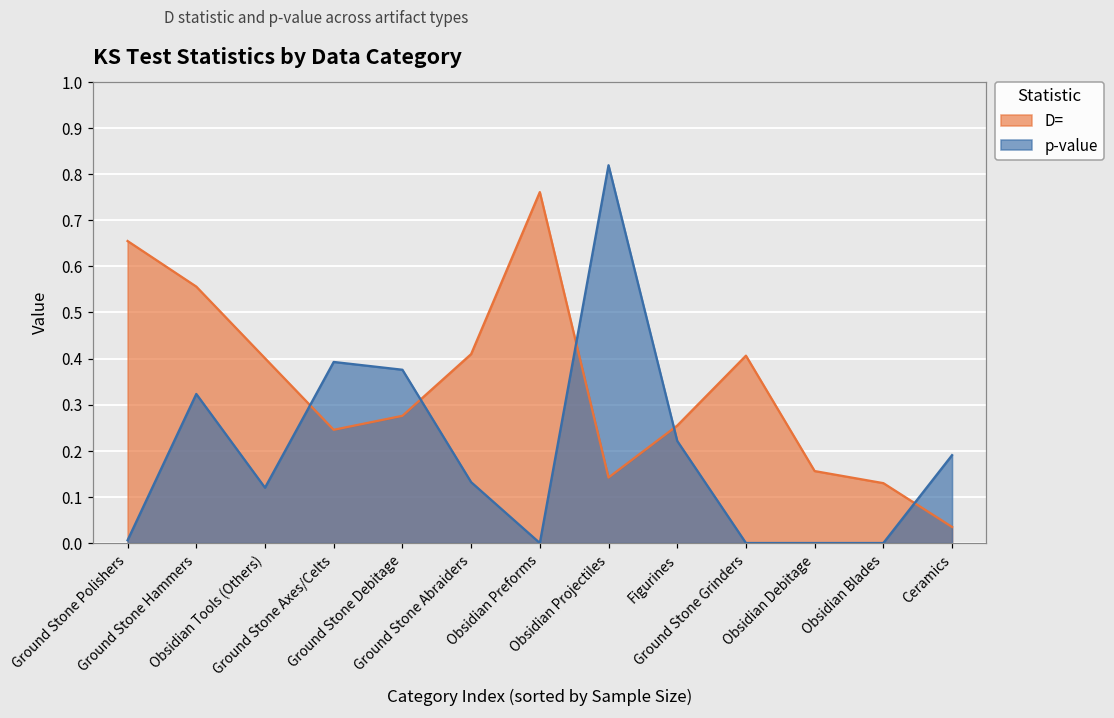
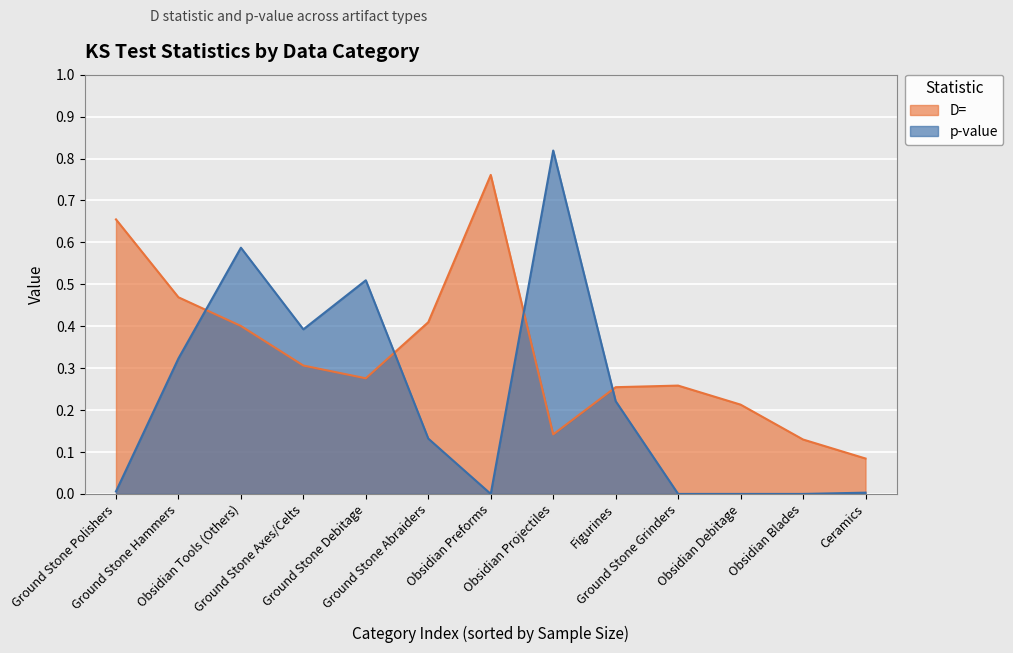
  {
    "D=": {
      "Ground Stone Polishers": 0.65,
-     "Ground Stone Hammers": 0.56,
+     "Ground Stone Hammers": 0.47,
      "Obsidian Tools (Others)": 0.40,
-     "Ground Stone Axes/Celts": 0.25,
+     "Ground Stone Axes/Celts": 0.31,
      "Ground Stone Debitage": 0.28,
      "Ground Stone Abraiders": 0.41,
      "Obsidian Preforms": 0.76,
      "Obsidian Projectiles": 0.14,
      "Figurines": 0.25,
-     "Ground Stone Grinders": 0.41,
-     "Obsidian Debitage": 0.16,
+     "Ground Stone Grinders": 0.26,
+     "Obsidian Debitage": 0.21,
      "Obsidian Blades": 0.13,
-     "Ceramics": 0.03
+     "Ceramics": 0.08
    },
    "p-value": {
      "Ground Stone Polishers": 0.01,
      "Ground Stone Hammers": 0.32,
-     "Obsidian Tools (Others)": 0.12,
+     "Obsidian Tools (Others)": 0.59,
      "Ground Stone Axes/Celts": 0.39,
-     "Ground Stone Debitage": 0.38,
+     "Ground Stone Debitage": 0.51,
      "Ground Stone Abraiders": 0.13,
      "Obsidian Preforms": 0.00,
      "Obsidian Projectiles": 0.82,
      "Figurines": 0.22,
      "Ground Stone Grinders": 0.00,
      "Obsidian Debitage": 0.00,
      "Obsidian Blades": 0.00,
-     "Ceramics": 0.19
+     "Ceramics": 0.00
    }
  }
